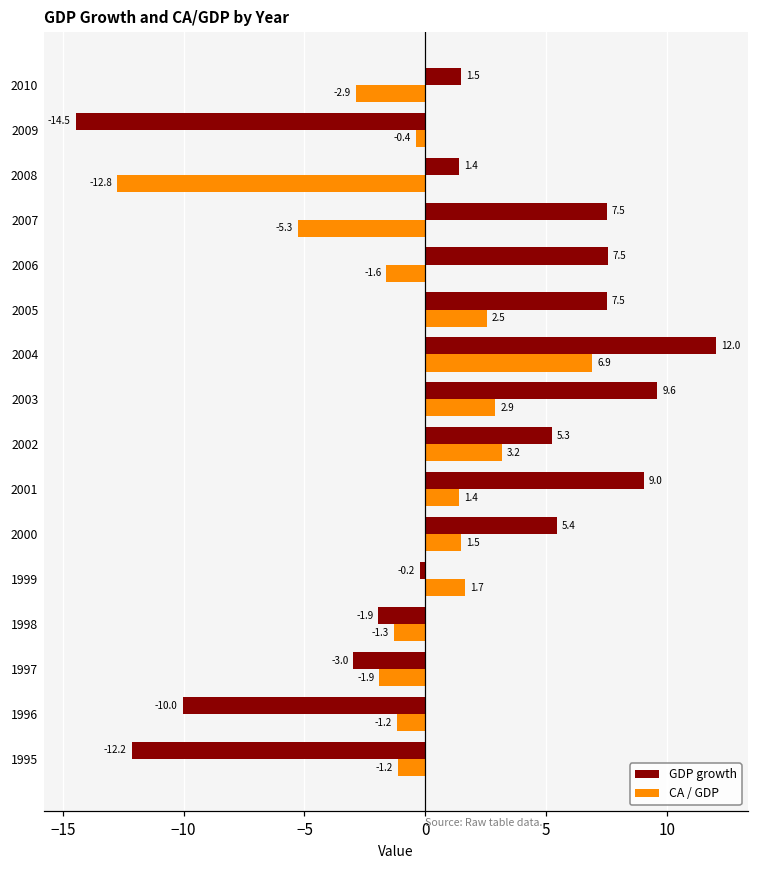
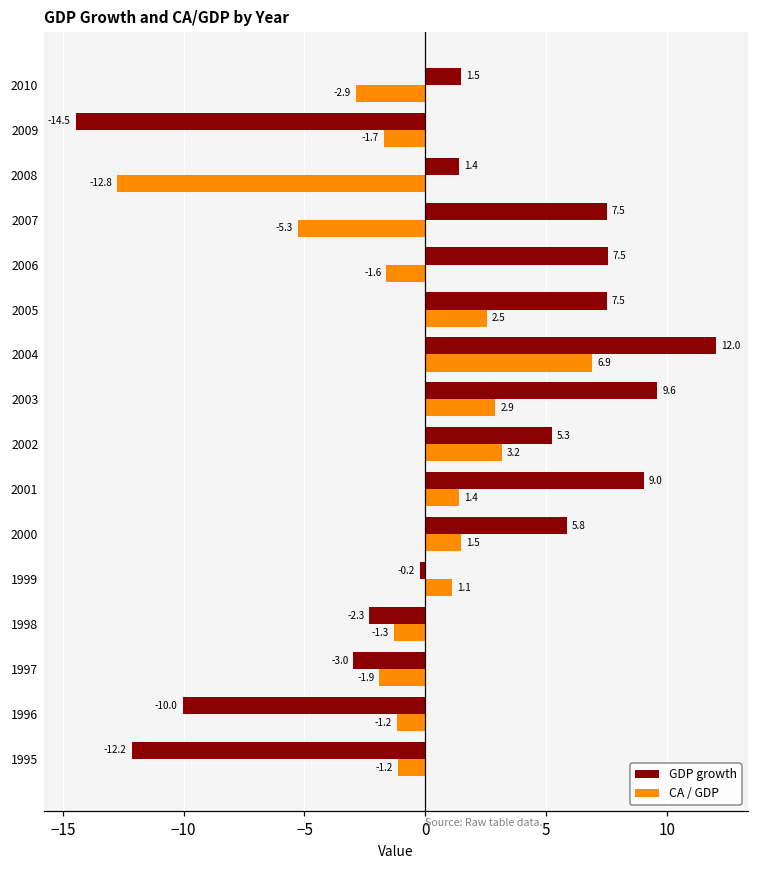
  {
    "GDP growth": {
      "2010": 1.5,
      "2009": -14.5,
      "2008": 1.4,
      "2007": 7.5,
      "2006": 7.5,
      "2005": 7.5,
      "2004": 12.0,
      "2003": 9.6,
      "2002": 5.3,
      "2001": 9.0,
-     "2000": 5.4,
+     "2000": 5.8,
      "1999": -0.2,
-     "1998": -1.9,
+     "1998": -2.3,
      "1997": -3.0,
      "1996": -10.0,
      "1995": -12.2
    },
    "CA / GDP": {
      "2010": -2.9,
-     "2009": -0.4,
+     "2009": -1.7,
      "2008": -12.8,
      "2007": -5.3,
      "2006": -1.6,
      "2005": 2.5,
      "2004": 6.9,
      "2003": 2.9,
      "2002": 3.2,
      "2001": 1.4,
      "2000": 1.5,
-     "1999": 1.7,
+     "1999": 1.1,
      "1998": -1.3,
      "1997": -1.9,
      "1996": -1.2,
      "1995": -1.2
    }
  }
